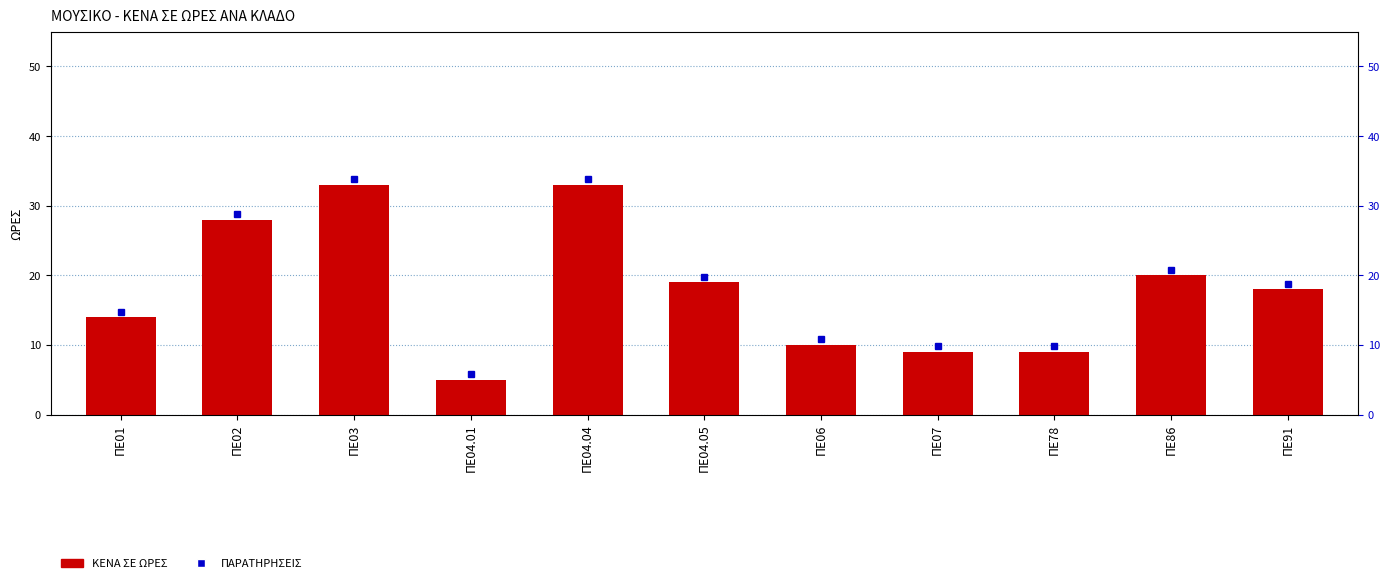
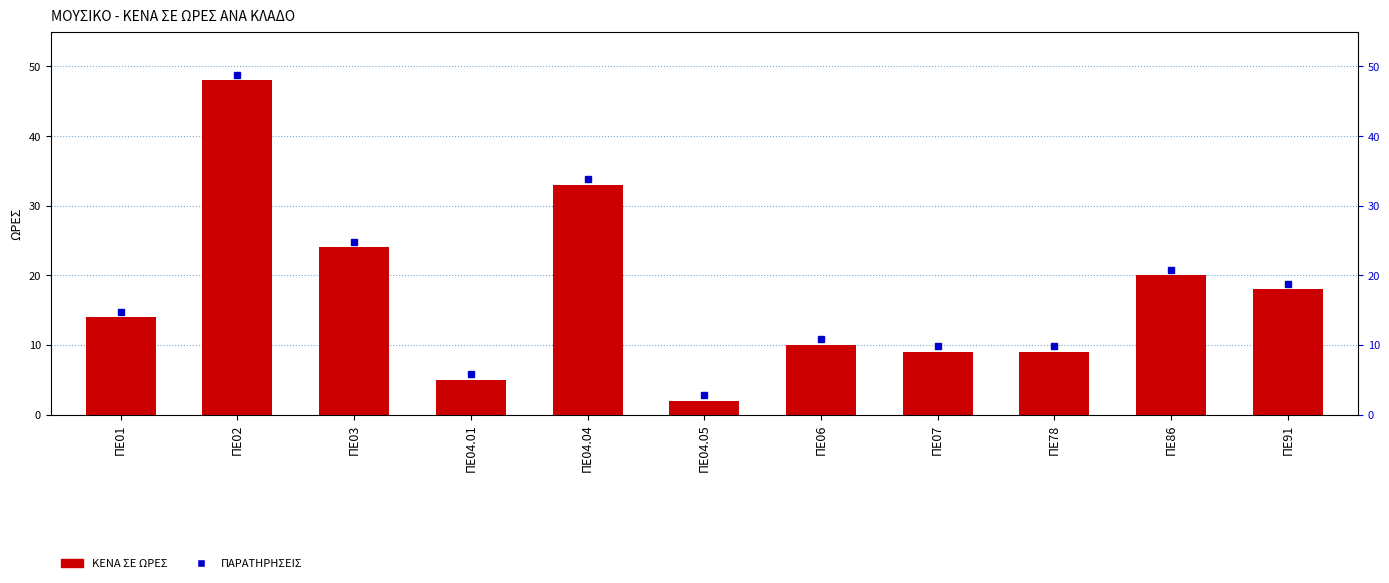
  {
    "ΚΕΝΑ ΣΕ ΩΡΕΣ": {
      "ΠΕ01": 14,
-     "ΠΕ02": 28,
-     "ΠΕ03": 33,
+     "ΠΕ02": 48,
+     "ΠΕ03": 24,
      "ΠΕ04.01": 5,
      "ΠΕ04.04": 33,
-     "ΠΕ04.05": 19,
+     "ΠΕ04.05": 2,
      "ΠΕ06": 10,
      "ΠΕ07": 9,
      "ΠΕ78": 9,
      "ΠΕ86": 20,
      "ΠΕ91": 18
    }
  }
